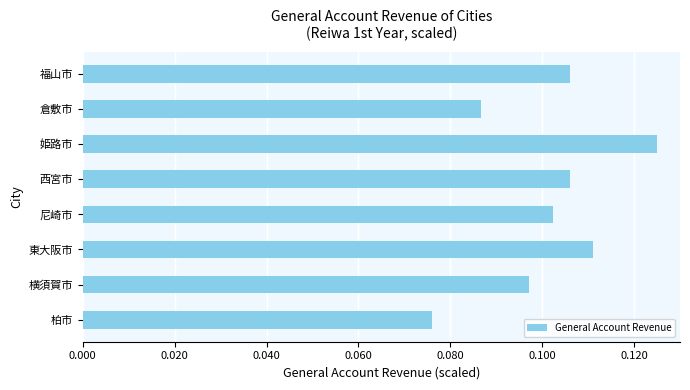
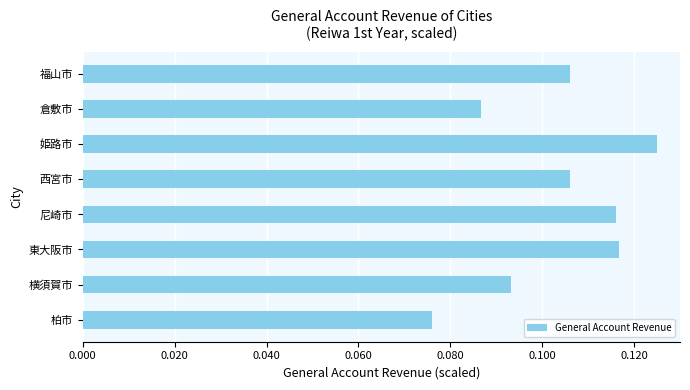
  {
    "福山市": 0.106,
    "倉敷市": 0.087,
    "姫路市": 0.125,
    "西宮市": 0.106,
-   "尼崎市": 0.102,
-   "東大阪市": 0.111,
-   "横須賀市": 0.097,
+   "尼崎市": 0.116,
+   "東大阪市": 0.117,
+   "横須賀市": 0.093,
    "柏市": 0.076
  }
